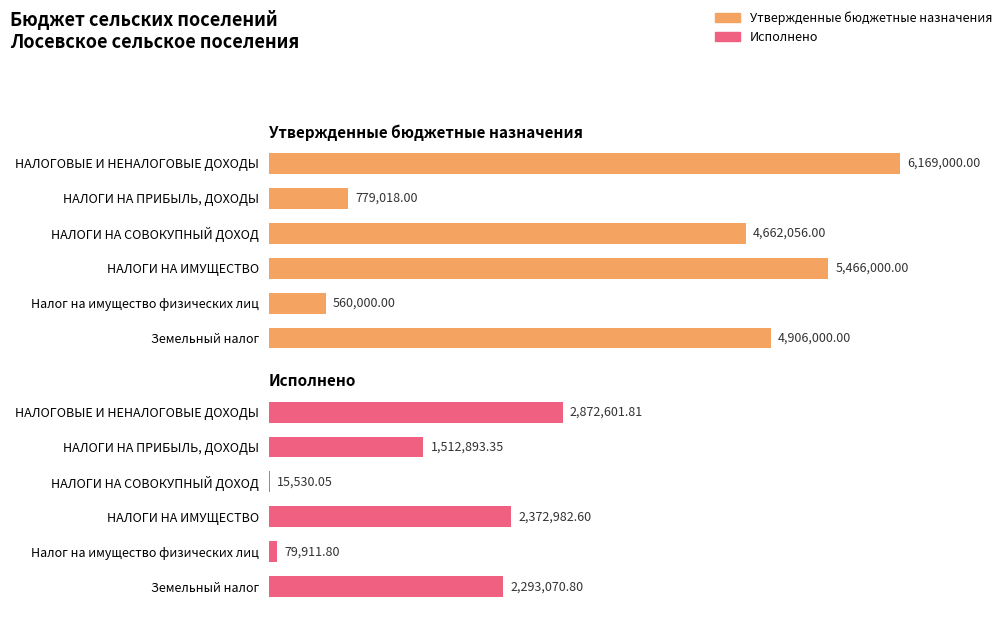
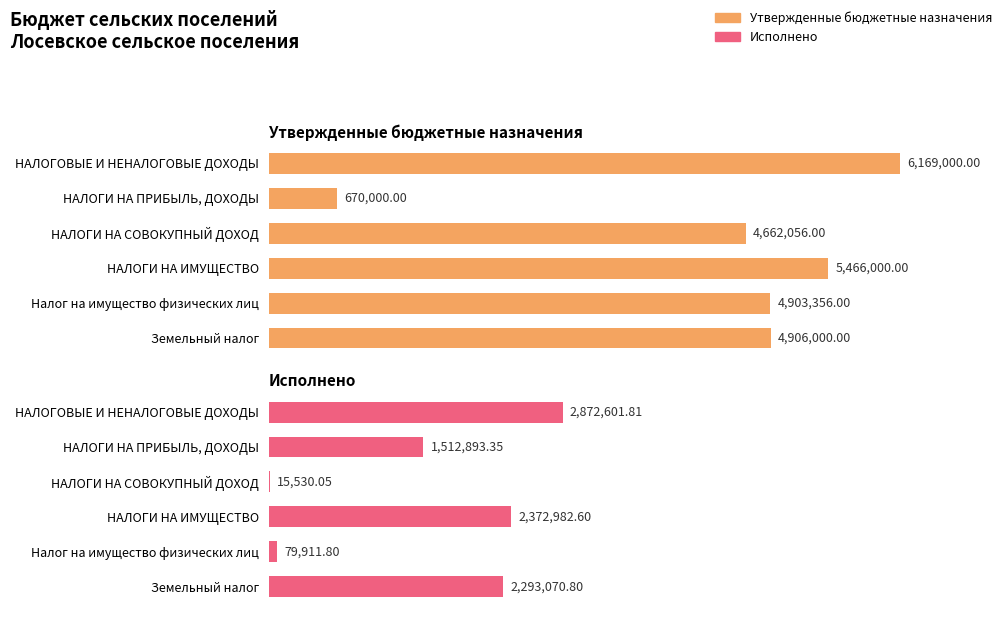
  {
    "Утвержденные бюджетные назначения": {
      "НАЛОГОВЫЕ И НЕНАЛОГОВЫЕ ДОХОДЫ": "6,169,000.00",
-     "НАЛОГИ НА ПРИБЫЛЬ, ДОХОДЫ": "779,018.00",
+     "НАЛОГИ НА ПРИБЫЛЬ, ДОХОДЫ": "670,000.00",
      "НАЛОГИ НА СОВОКУПНЫЙ ДОХОД": "4,662,056.00",
      "НАЛОГИ НА ИМУЩЕСТВО": "5,466,000.00",
-     "Налог на имущество физических лиц": "560,000.00",
+     "Налог на имущество физических лиц": "4,903,356.00",
      "Земельный налог": "4,906,000.00"
    },
    "Исполнено": {
      "НАЛОГОВЫЕ И НЕНАЛОГОВЫЕ ДОХОДЫ": "2,872,601.81",
      "НАЛОГИ НА ПРИБЫЛЬ, ДОХОДЫ": "1,512,893.35",
      "НАЛОГИ НА СОВОКУПНЫЙ ДОХОД": "15,530.05",
      "НАЛОГИ НА ИМУЩЕСТВО": "2,372,982.60",
      "Налог на имущество физических лиц": "79,911.80",
      "Земельный налог": "2,293,070.80"
    }
  }
